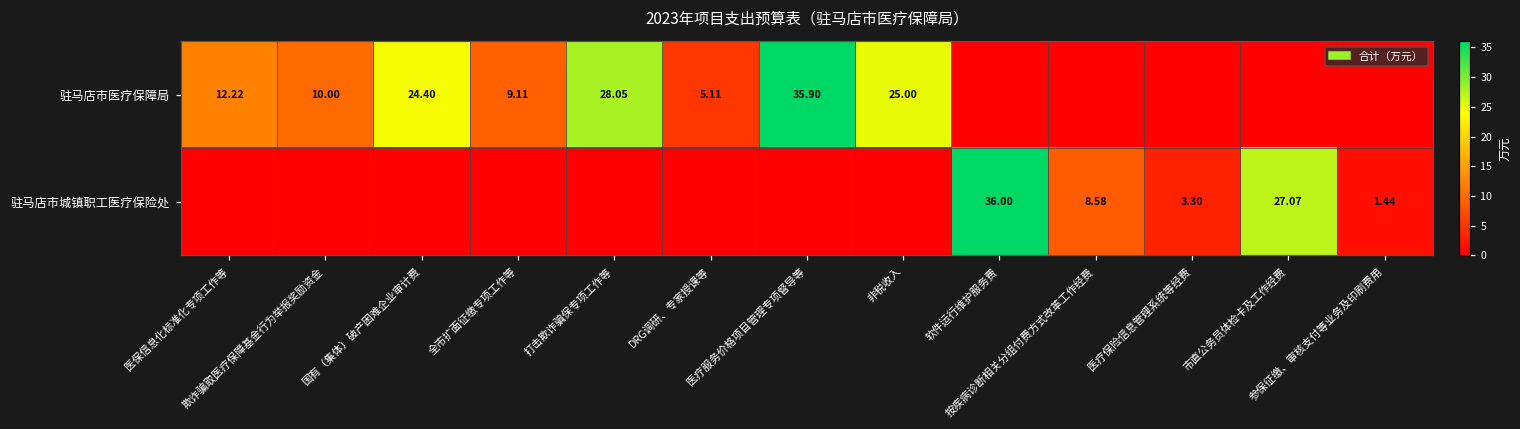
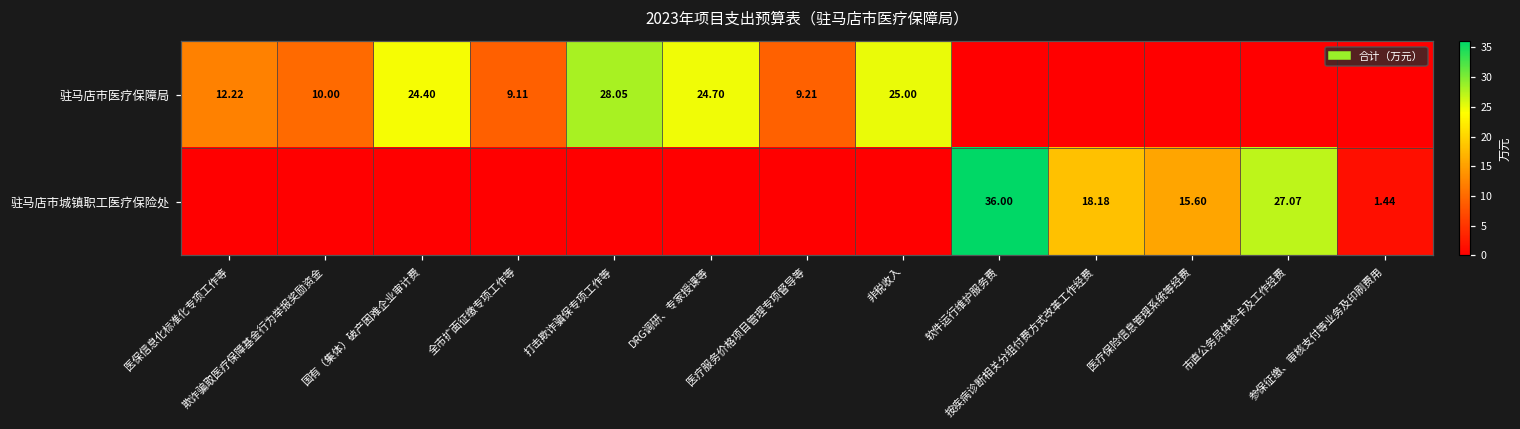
  {
    "驻马店市医疗保障局": {
      "医保信息化标准化专项工作等": 12.22,
      "欺诈骗取医疗保障基金行为举报奖励资金": 10.00,
      "国有（集体）破产困难企业审计费": 24.40,
      "全市扩面征缴专项工作等": 9.11,
      "打击欺诈骗保专项工作等": 28.05,
-     "DRG调研、专家授课等": 5.11,
-     "医疗服务价格项目管理专项督导等": 35.90,
+     "DRG调研、专家授课等": 24.70,
+     "医疗服务价格项目管理专项督导等": 9.21,
      "非税收入": 25.00
    },
    "驻马店市城镇职工医疗保险处": {
      "软件运行维护服务费": 36.00,
-     "按疾病诊断相关分组付费方式改革工作经费": 8.58,
-     "医疗保险信息管理系统等经费": 3.30,
+     "按疾病诊断相关分组付费方式改革工作经费": 18.18,
+     "医疗保险信息管理系统等经费": 15.60,
      "市直公务员体检卡及工作经费": 27.07,
      "参保征缴、审核支付等业务及印刷费用": 1.44
    }
  }
